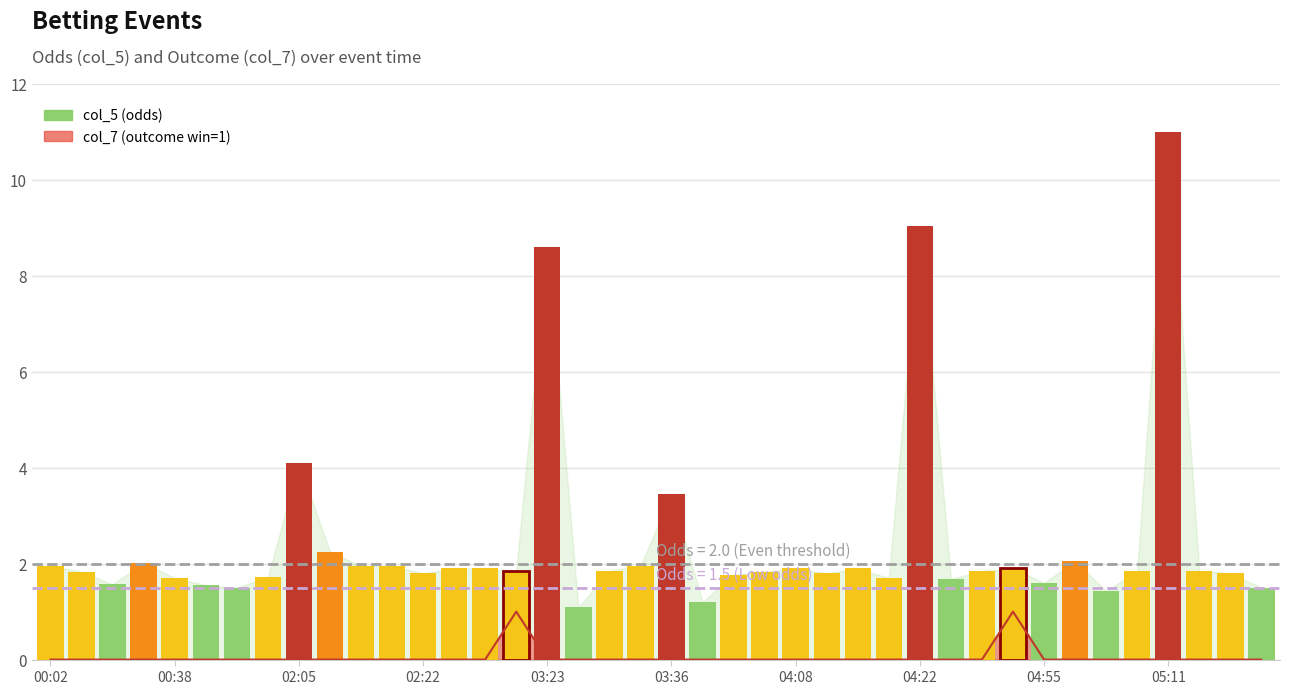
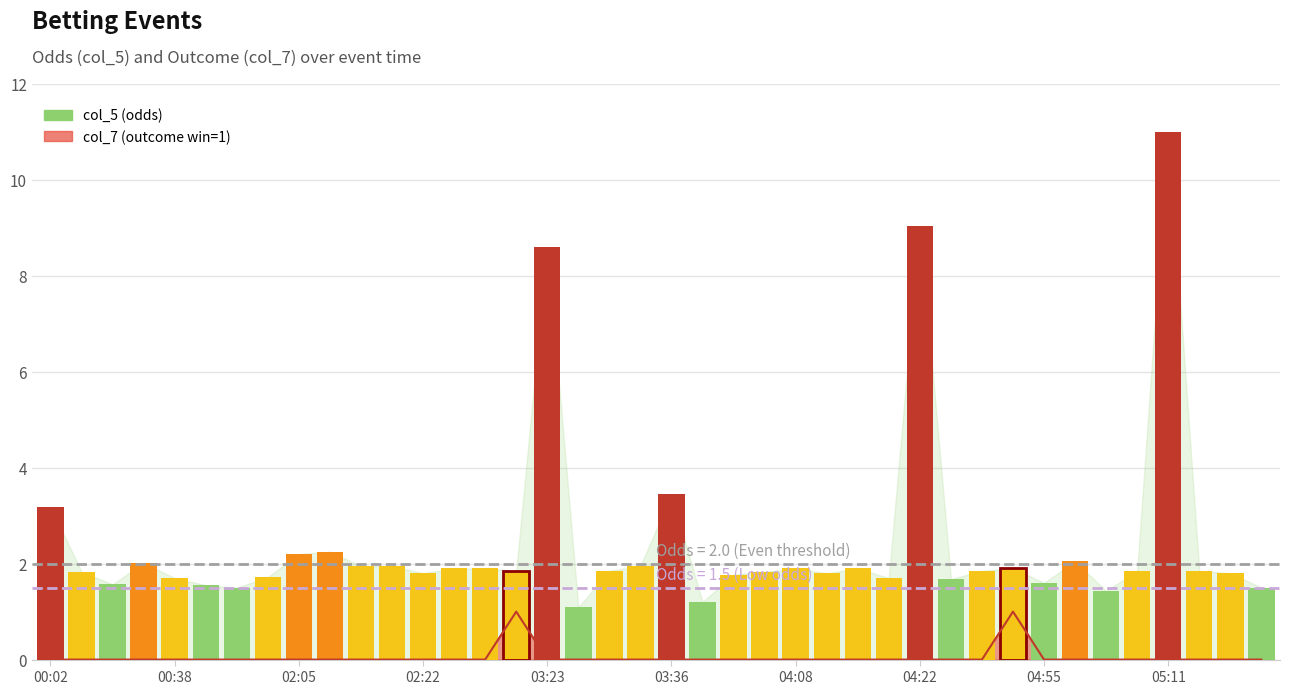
  {
    "col_5 (odds)": {
-     "00:02": 2.0,
+     "00:02": 3.2,
      "00:38": 1.7,
-     "02:05": 4.1,
+     "02:05": 2.2,
      "03:23": 8.6,
      "04:22": 9.1,
      "04:55": 1.6,
      "05:11": 11.0
    }
  }
